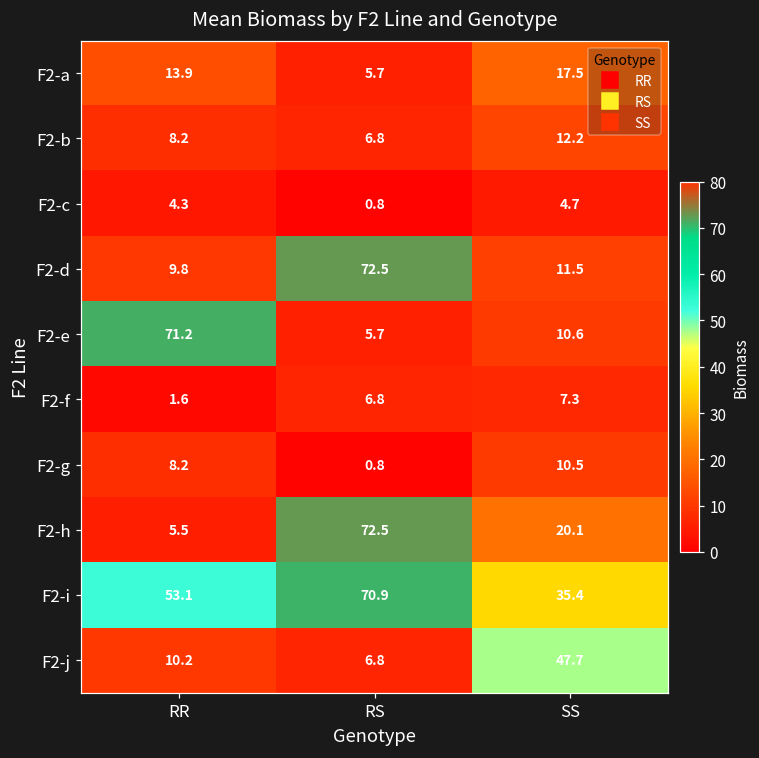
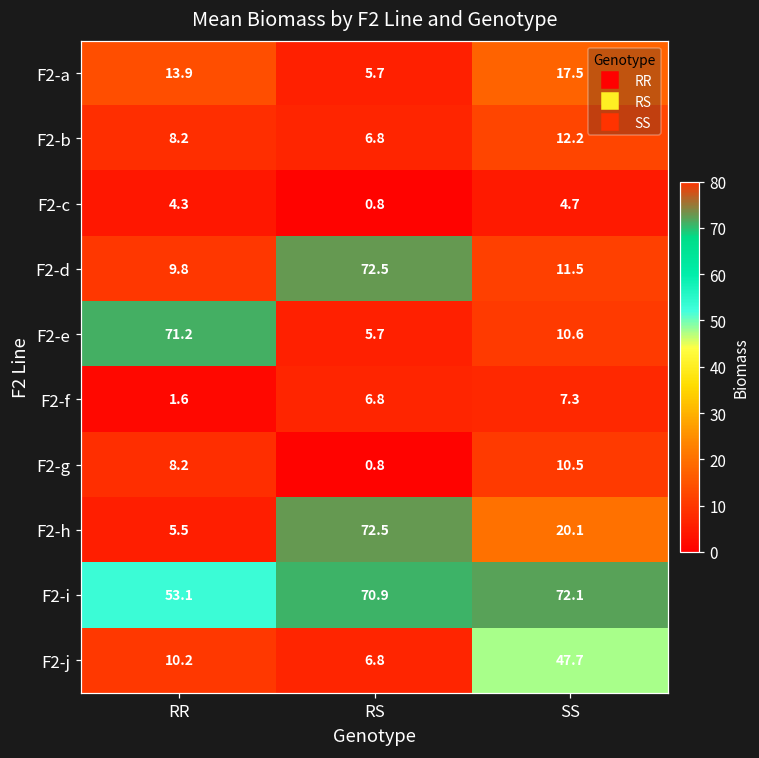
  {
    "F2-a": {
      "RR": 13.9,
      "RS": 5.7,
      "SS": 17.5
    },
    "F2-b": {
      "RR": 8.2,
      "RS": 6.8,
      "SS": 12.2
    },
    "F2-c": {
      "RR": 4.3,
      "RS": 0.8,
      "SS": 4.7
    },
    "F2-d": {
      "RR": 9.8,
      "RS": 72.5,
      "SS": 11.5
    },
    "F2-e": {
      "RR": 71.2,
      "RS": 5.7,
      "SS": 10.6
    },
    "F2-f": {
      "RR": 1.6,
      "RS": 6.8,
      "SS": 7.3
    },
    "F2-g": {
      "RR": 8.2,
      "RS": 0.8,
      "SS": 10.5
    },
    "F2-h": {
      "RR": 5.5,
      "RS": 72.5,
      "SS": 20.1
    },
    "F2-i": {
      "RR": 53.1,
      "RS": 70.9,
-     "SS": 35.4
+     "SS": 72.1
    },
    "F2-j": {
      "RR": 10.2,
      "RS": 6.8,
      "SS": 47.7
    }
  }
